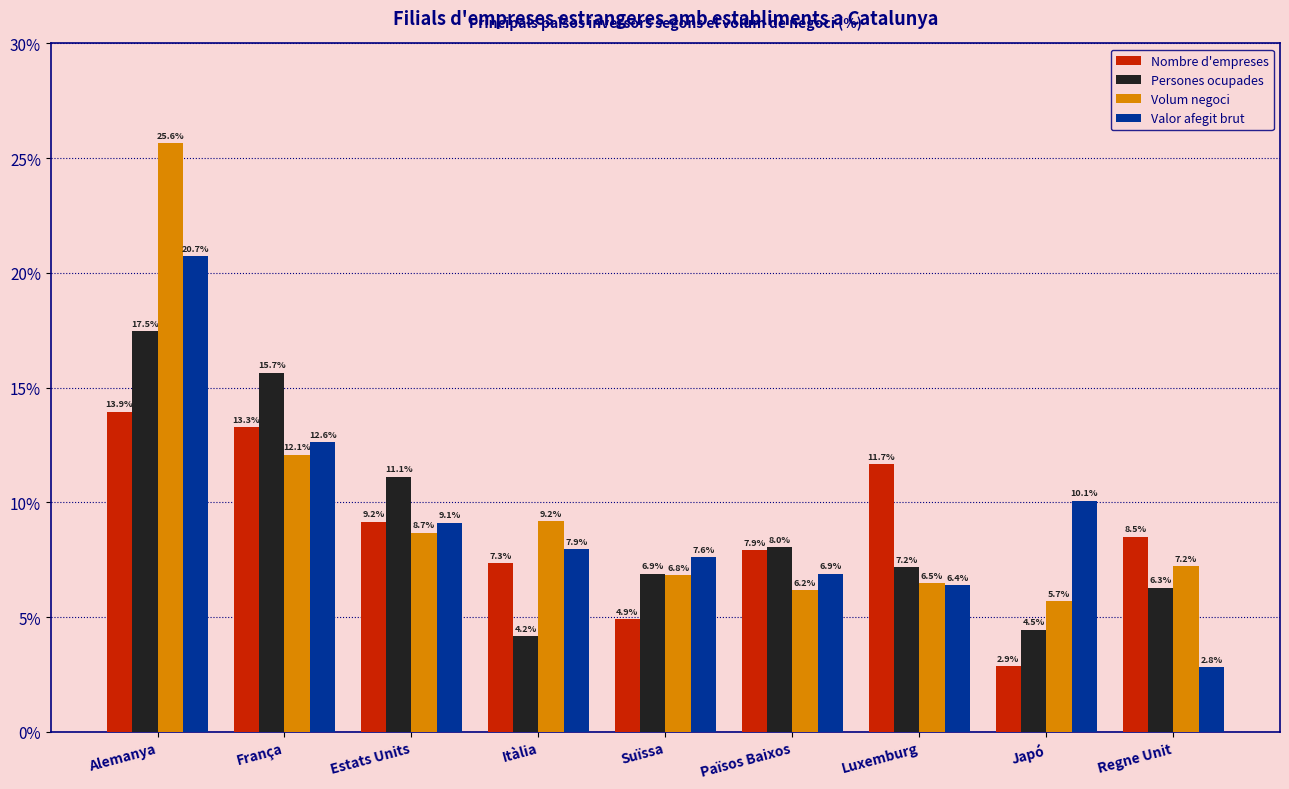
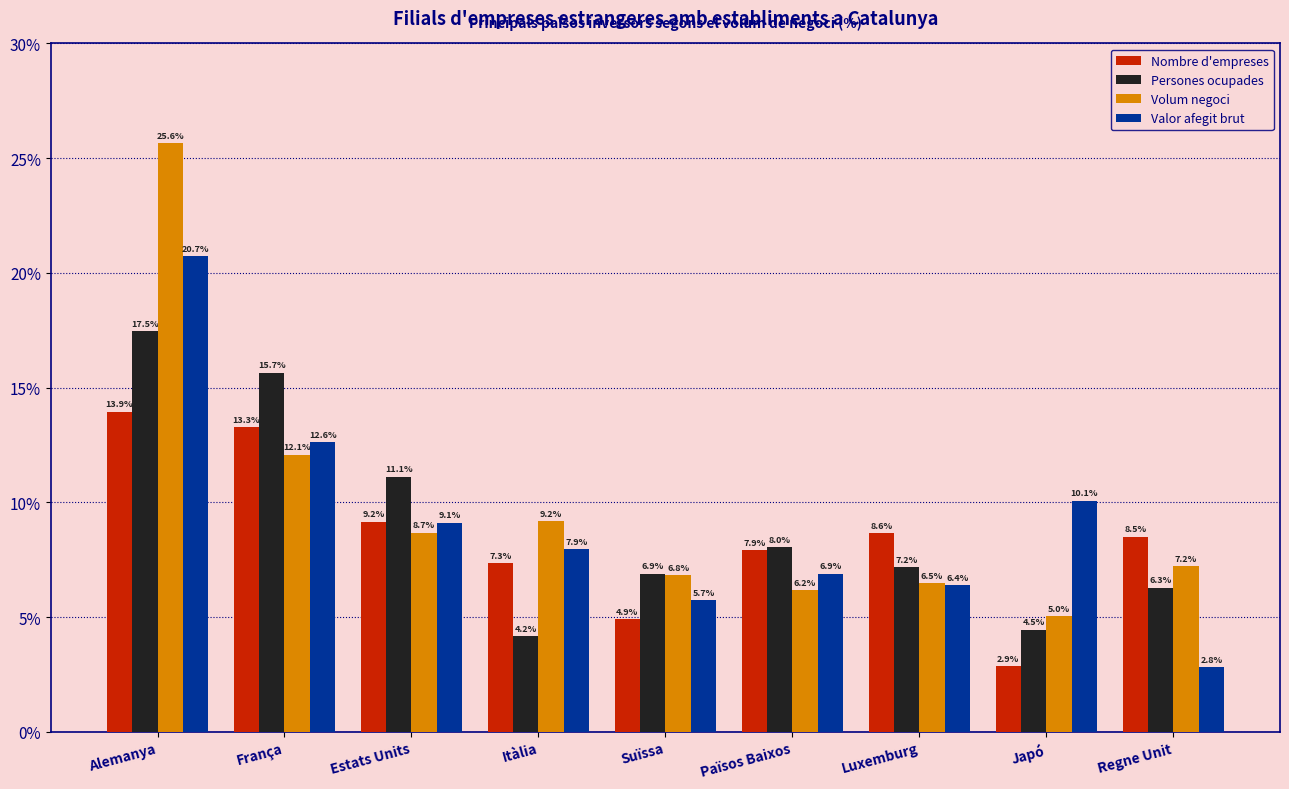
  {
    "Nombre d'empreses": {
      "Alemanya": "13.9%",
      "França": "13.3%",
      "Estats Units": "9.2%",
      "Itàlia": "7.3%",
      "Suïssa": "4.9%",
      "Països Baixos": "7.9%",
-     "Luxemburg": "11.7%",
+     "Luxemburg": "8.6%",
      "Japó": "2.9%",
      "Regne Unit": "8.5%"
    },
    "Persones ocupades": {
      "Alemanya": "17.5%",
      "França": "15.7%",
      "Estats Units": "11.1%",
      "Itàlia": "4.2%",
      "Suïssa": "6.9%",
      "Països Baixos": "8.0%",
      "Luxemburg": "7.2%",
      "Japó": "4.5%",
      "Regne Unit": "6.3%"
    },
    "Volum negoci": {
      "Alemanya": "25.6%",
      "França": "12.1%",
      "Estats Units": "8.7%",
      "Itàlia": "9.2%",
      "Suïssa": "6.8%",
      "Països Baixos": "6.2%",
      "Luxemburg": "6.5%",
-     "Japó": "5.7%",
+     "Japó": "5.0%",
      "Regne Unit": "7.2%"
    },
    "Valor afegit brut": {
      "Alemanya": "20.7%",
      "França": "12.6%",
      "Estats Units": "9.1%",
      "Itàlia": "7.9%",
-     "Suïssa": "7.6%",
+     "Suïssa": "5.7%",
      "Països Baixos": "6.9%",
      "Luxemburg": "6.4%",
      "Japó": "10.1%",
      "Regne Unit": "2.8%"
    }
  }
